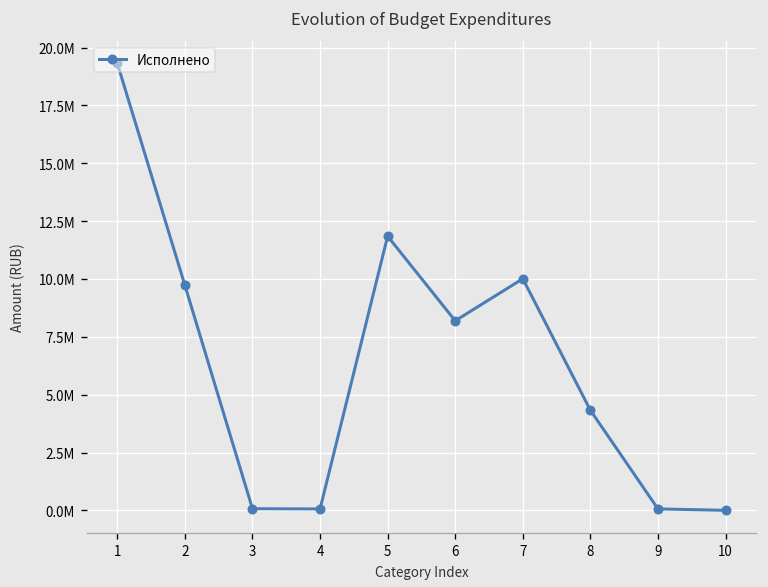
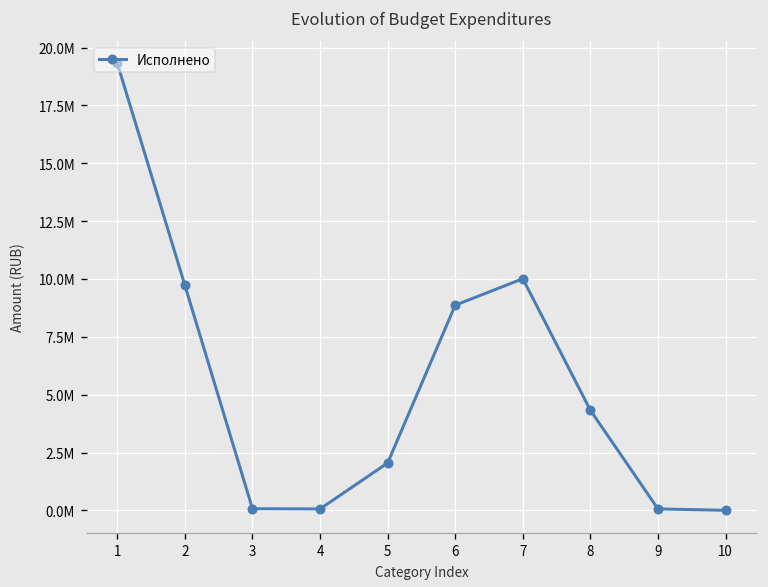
  {
    "2": 9700000,
    "3": 100000,
    "4": 100000,
-   "5": 11800000,
-   "6": 8200000,
+   "5": 2000000,
+   "6": 8900000,
    "7": 10000000,
    "8": 4300000,
    "9": 100000,
    "10": 0
  }
